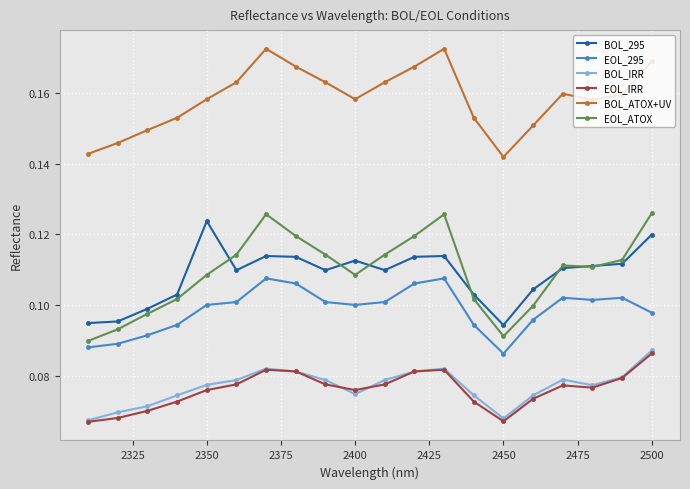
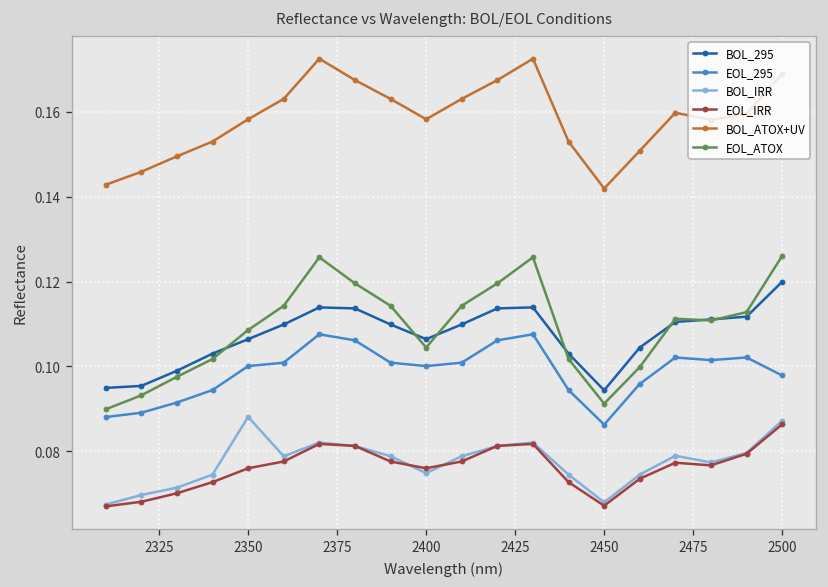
  {
    "BOL_295": {
-     "2350": 0.124,
-     "2400": 0.113,
+     "2350": 0.106,
+     "2400": 0.106,
      "2450": 0.094,
      "2500": 0.120
    },
    "EOL_295": {
      "2350": 0.100,
      "2400": 0.100,
      "2450": 0.086,
      "2500": 0.098
    },
    "BOL_IRR": {
-     "2350": 0.077,
+     "2350": 0.088,
      "2400": 0.075,
      "2450": 0.068,
      "2500": 0.087
    },
    "EOL_ATOX": {
      "2350": 0.109,
-     "2400": 0.109,
+     "2400": 0.104,
      "2450": 0.091,
      "2500": 0.126
    }
  }
